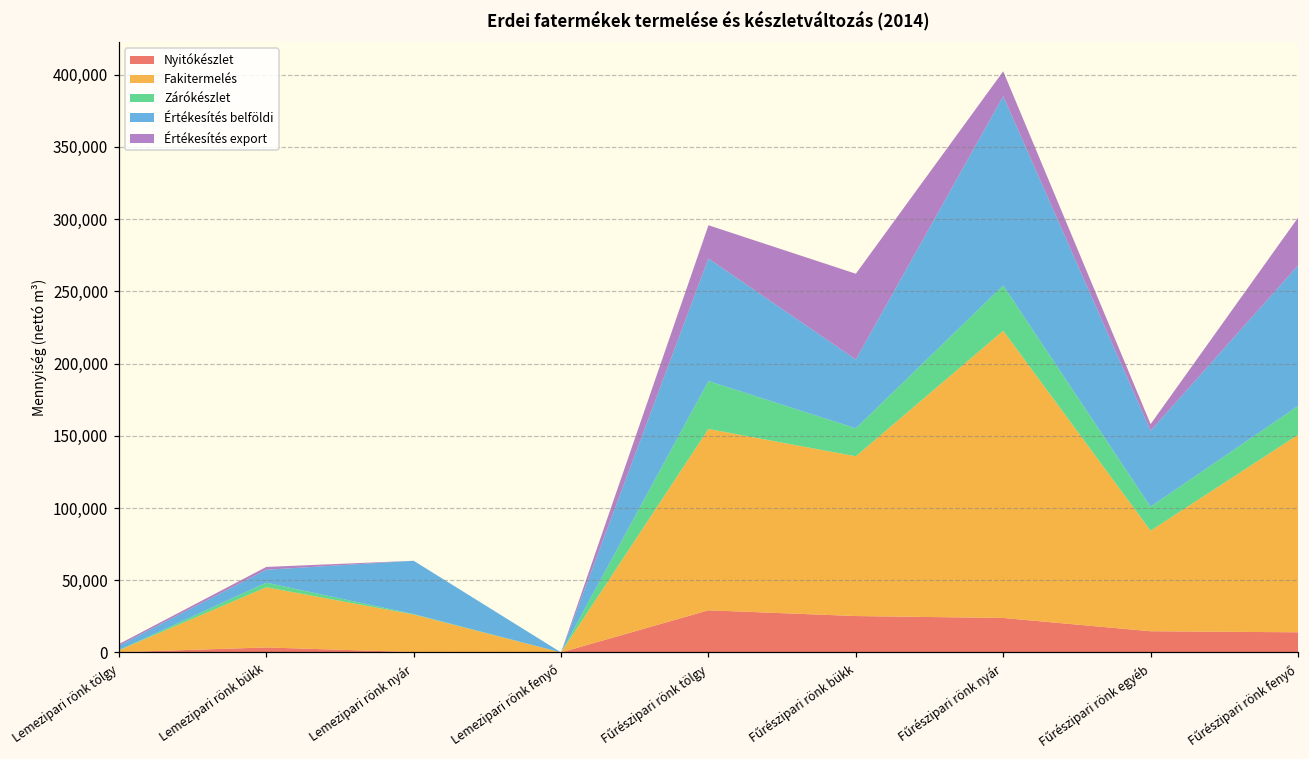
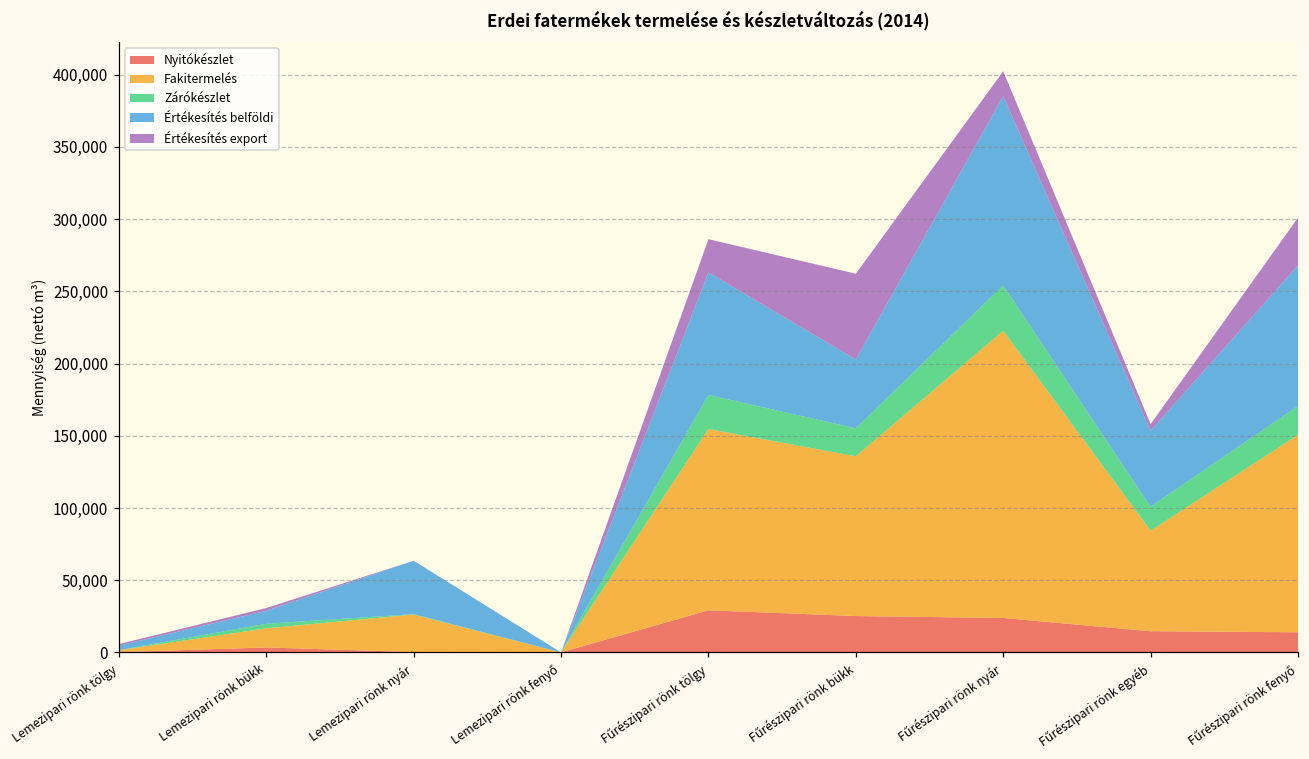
  {
    "Nyitókészlet": {
      "Lemezipari rönk bükk": "3,000",
      "Fűrészipari rönk tölgy": "29,000",
      "Fűrészipari rönk bükk": "25,000",
      "Fűrészipari rönk nyár": "24,000",
      "Fűrészipari rönk egyéb": "15,000",
      "Fűrészipari rönk fenyő": "14,000"
    },
    "Fakitermelés": {
-     "Lemezipari rönk bükk": "42,000",
+     "Lemezipari rönk bükk": "13,000",
      "Fűrészipari rönk tölgy": "126,000",
      "Fűrészipari rönk bükk": "111,000",
      "Fűrészipari rönk nyár": "199,000",
      "Fűrészipari rönk egyéb": "70,000",
      "Fűrészipari rönk fenyő": "137,000"
    },
    "Zárókészlet": {
      "Lemezipari rönk bükk": "3,000",
-     "Fűrészipari rönk tölgy": "33,000",
+     "Fűrészipari rönk tölgy": "24,000",
      "Fűrészipari rönk bükk": "19,000",
      "Fűrészipari rönk nyár": "31,000",
      "Fűrészipari rönk egyéb": "17,000",
      "Fűrészipari rönk fenyő": "20,000"
    },
    "Értékesítés belföldi": {
      "Lemezipari rönk bükk": "9,000",
      "Fűrészipari rönk tölgy": "85,000",
      "Fűrészipari rönk bükk": "48,000",
      "Fűrészipari rönk nyár": "131,000",
      "Fűrészipari rönk egyéb": "53,000",
      "Fűrészipari rönk fenyő": "97,000"
    },
    "Értékesítés export": {
      "Lemezipari rönk bükk": "2,000",
      "Fűrészipari rönk tölgy": "23,000",
      "Fűrészipari rönk bükk": "59,000",
      "Fűrészipari rönk nyár": "17,000",
      "Fűrészipari rönk egyéb": "5,000",
      "Fűrészipari rönk fenyő": "33,000"
    }
  }
